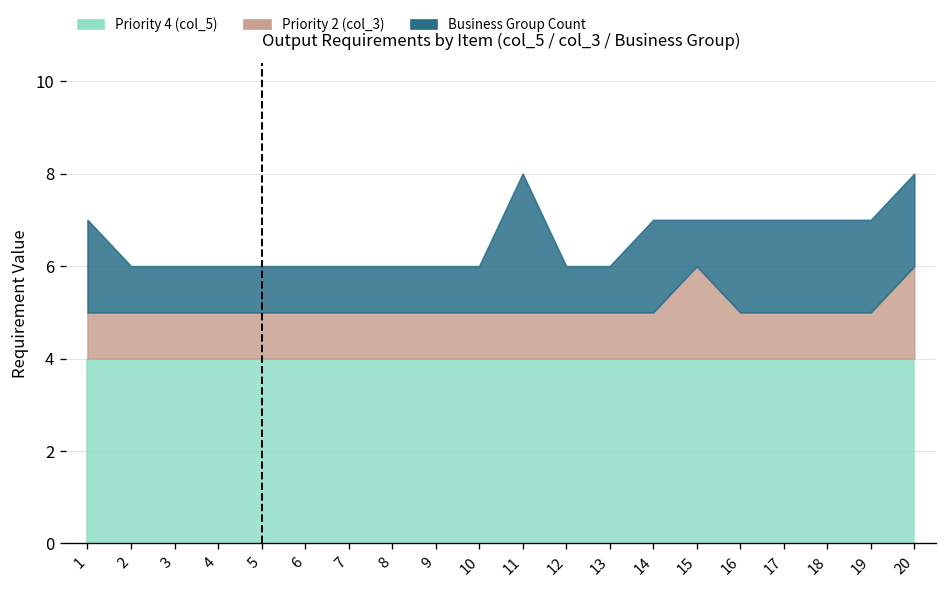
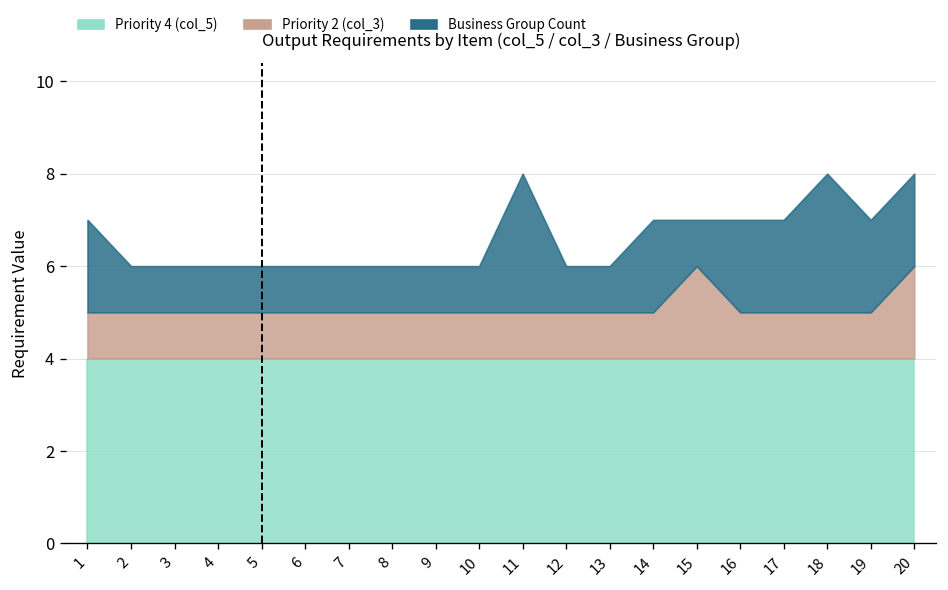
  {
    "Priority 4 (col_5)": {
      "1": 4,
      "2": 4,
      "3": 4,
      "4": 4,
      "5": 4,
      "6": 4,
      "7": 4,
      "8": 4,
      "9": 4,
      "10": 4,
      "11": 4,
      "12": 4,
      "13": 4,
      "14": 4,
      "15": 4,
      "16": 4,
      "17": 4,
      "18": 4,
      "19": 4,
      "20": 4
    },
    "Priority 2 (col_3)": {
      "1": 1,
      "2": 1,
      "3": 1,
      "4": 1,
      "5": 1,
      "6": 1,
      "7": 1,
      "8": 1,
      "9": 1,
      "10": 1,
      "11": 1,
      "12": 1,
      "13": 1,
      "14": 1,
      "15": 2,
      "16": 1,
      "17": 1,
      "18": 1,
      "19": 1,
      "20": 2
    },
    "Business Group Count": {
      "1": 2,
      "2": 1,
      "3": 1,
      "4": 1,
      "5": 1,
      "6": 1,
      "7": 1,
      "8": 1,
      "9": 1,
      "10": 1,
      "11": 3,
      "12": 1,
      "13": 1,
      "14": 2,
      "15": 1,
      "16": 2,
      "17": 2,
-     "18": 2,
+     "18": 3,
      "19": 2,
      "20": 2
    }
  }
